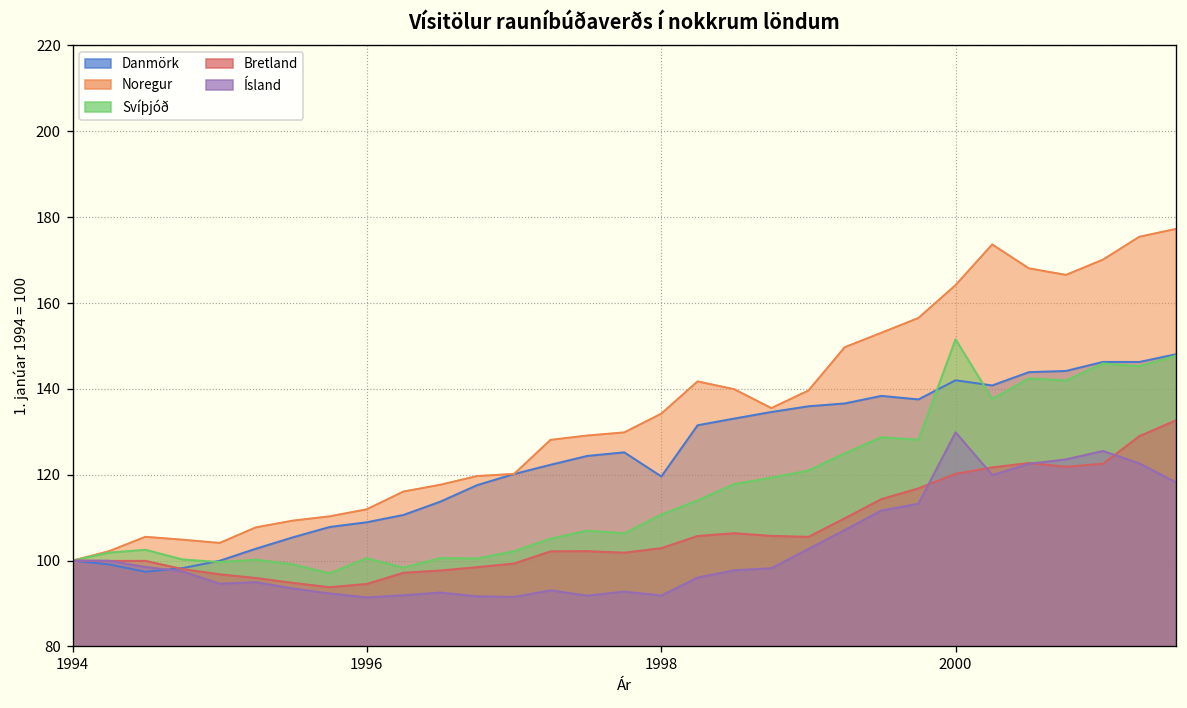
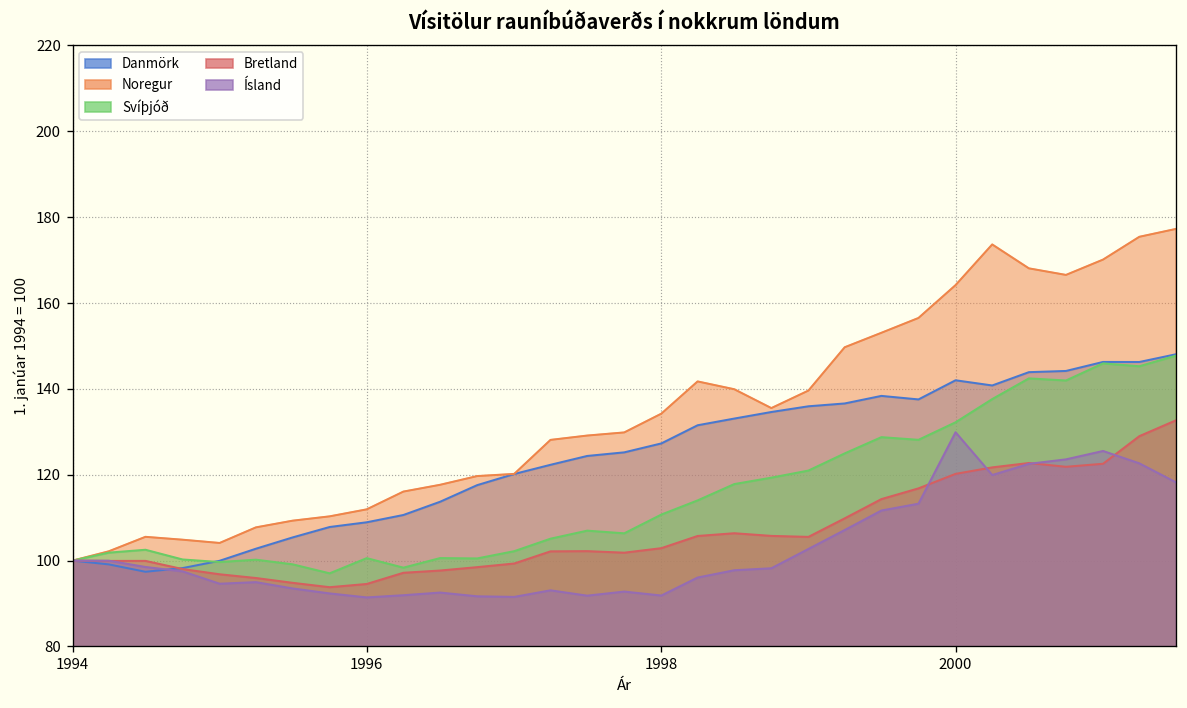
  {
    "Danmörk": {
      "1996": 109,
-     "1998": 120,
+     "1998": 127,
      "2000": 142
    },
    "Svíþjóð": {
      "1996": 101,
      "1998": 111,
-     "2000": 152
+     "2000": 132
    },
    "Ísland": {
      "1996": 91,
      "1998": 92,
      "2000": 130
    }
  }
